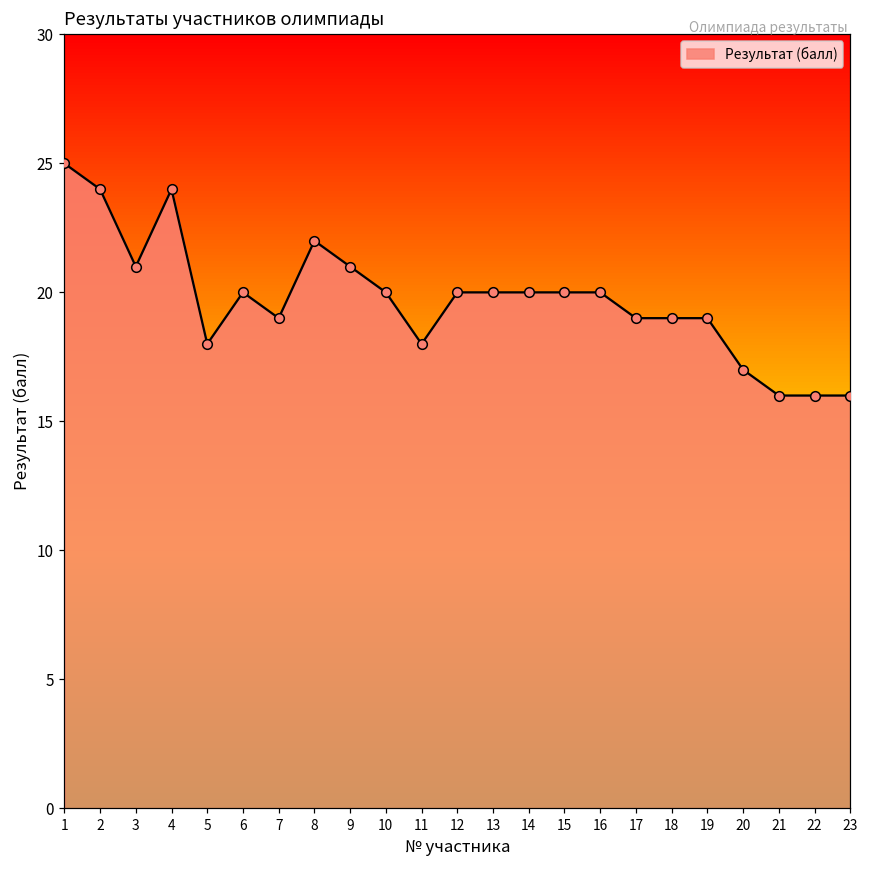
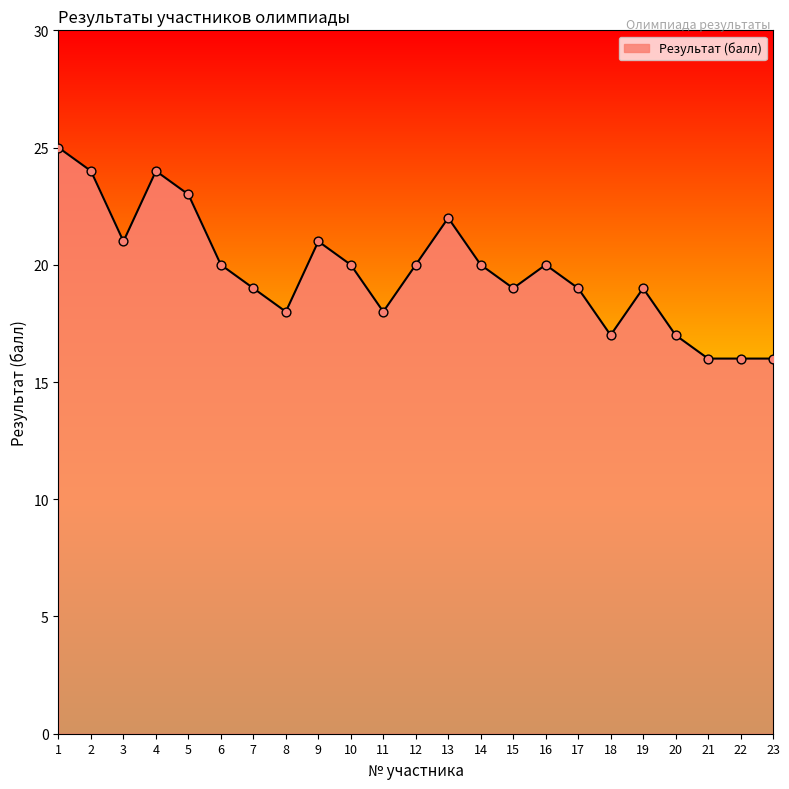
  {
    "1": 25,
    "2": 24,
    "3": 21,
    "4": 24,
-   "5": 18,
+   "5": 23,
    "6": 20,
    "7": 19,
-   "8": 22,
+   "8": 18,
    "9": 21,
    "10": 20,
    "11": 18,
    "12": 20,
-   "13": 20,
+   "13": 22,
    "14": 20,
-   "15": 20,
+   "15": 19,
    "16": 20,
    "17": 19,
-   "18": 19,
+   "18": 17,
    "19": 19,
    "20": 17,
    "21": 16,
    "22": 16,
    "23": 16
  }
